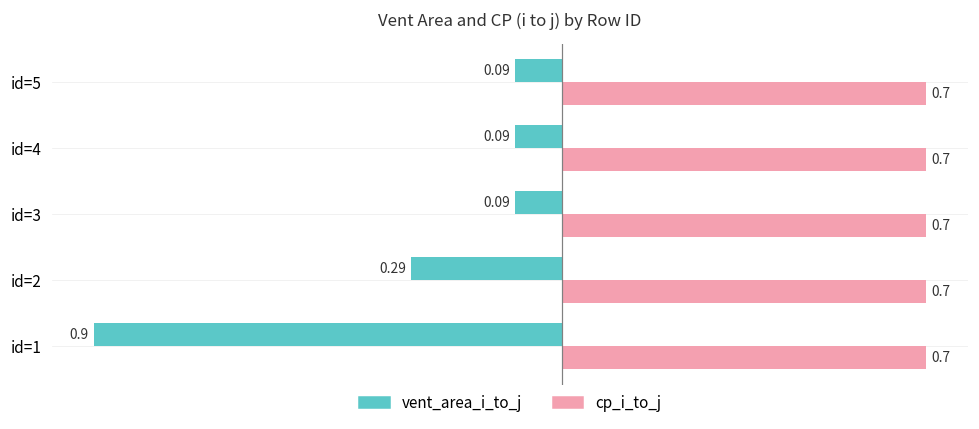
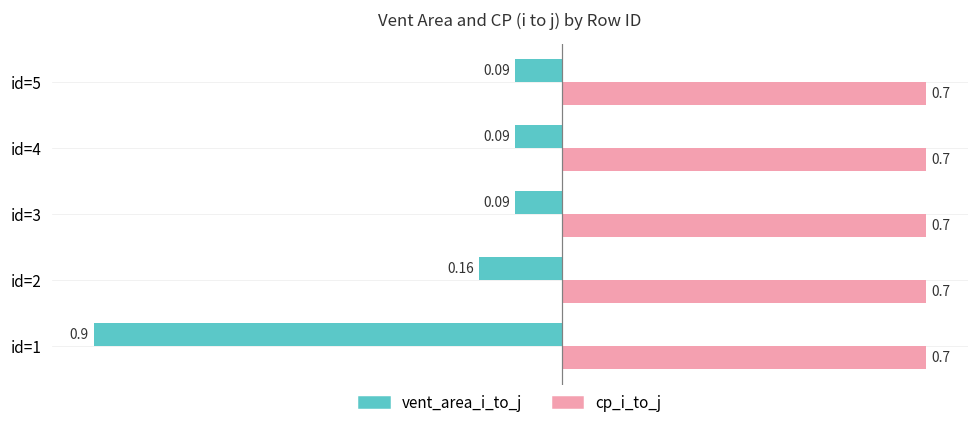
  {
    "vent_area_i_to_j": {
-     "id=2": 0.29
+     "id=2": 0.16
    },
    "cp_i_to_j": {
      "id=5": 0.7,
      "id=4": 0.7,
      "id=3": 0.7,
      "id=2": 0.7,
      "id=1": 0.7
    }
  }
